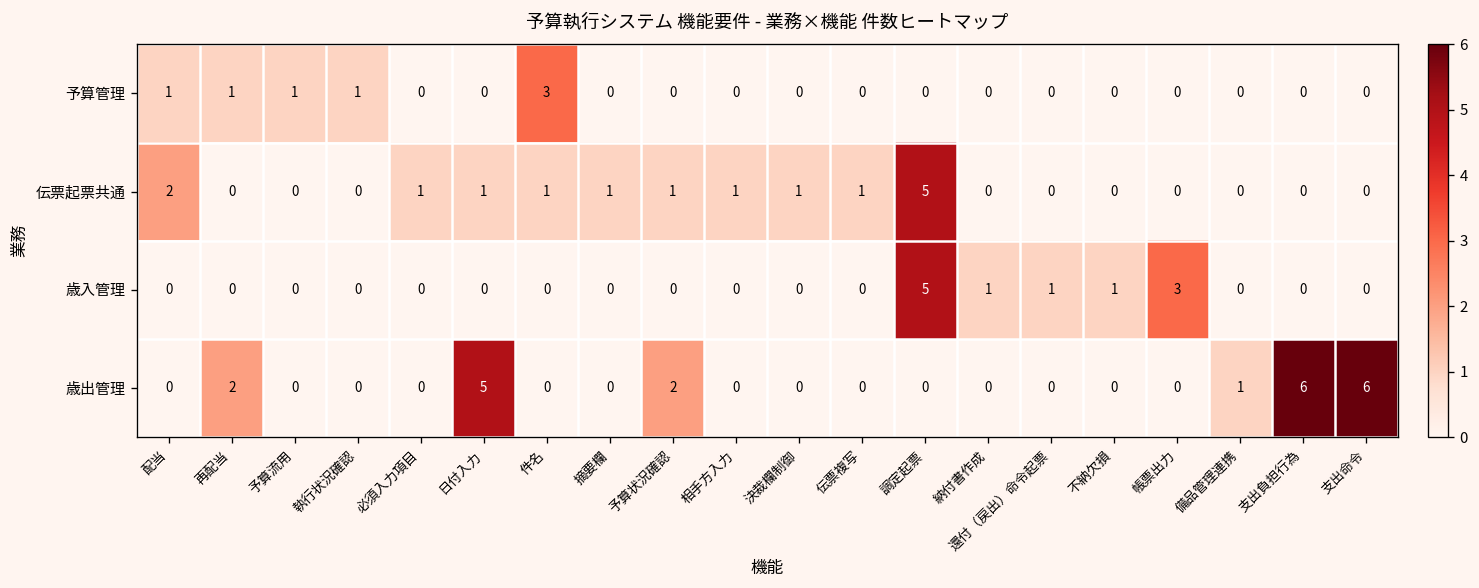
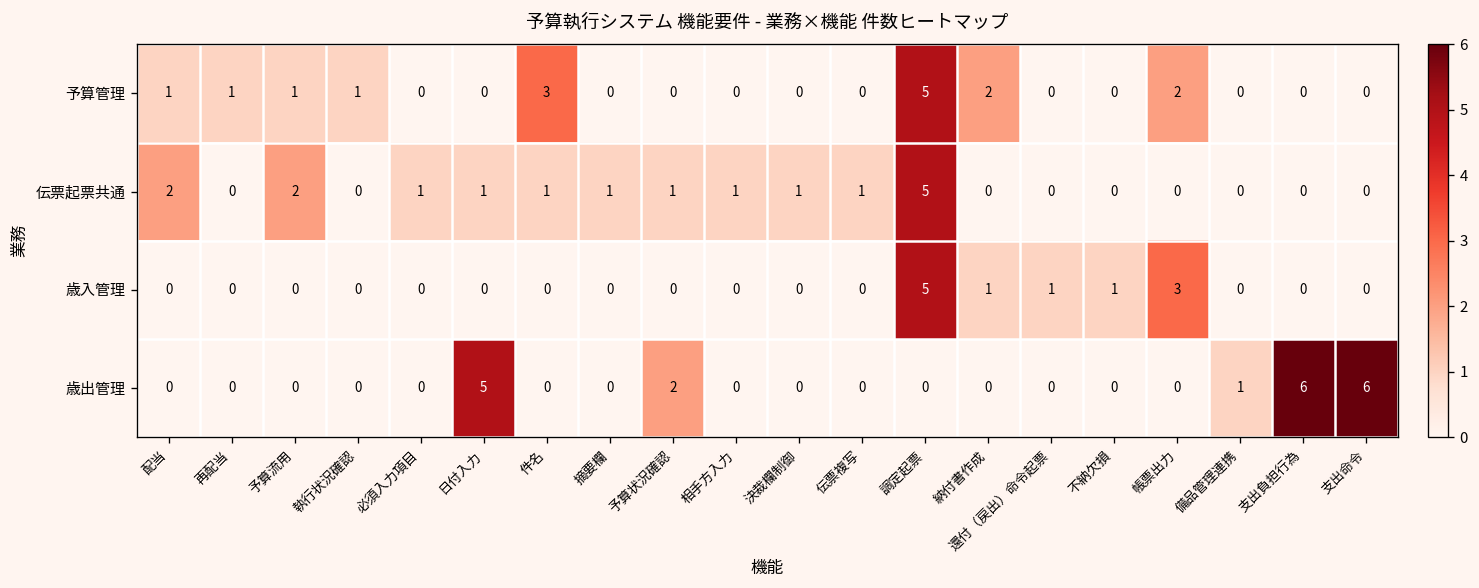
  {
    "予算管理": {
      "配当": 1,
      "再配当": 1,
      "予算流用": 1,
      "執行状況確認": 1,
      "必須入力項目": 0,
      "日付入力": 0,
      "件名": 3,
      "摘要欄": 0,
      "予算状況確認": 0,
      "相手方入力": 0,
      "決裁欄制御": 0,
      "伝票複写": 0,
-     "調定起票": 0,
-     "納付書作成": 0,
+     "調定起票": 5,
+     "納付書作成": 2,
      "還付（戻出）命令起票": 0,
      "不納欠損": 0,
-     "帳票出力": 0,
+     "帳票出力": 2,
      "備品管理連携": 0,
      "支出負担行為": 0,
      "支出命令": 0
    },
    "伝票起票共通": {
      "配当": 2,
      "再配当": 0,
-     "予算流用": 0,
+     "予算流用": 2,
      "執行状況確認": 0,
      "必須入力項目": 1,
      "日付入力": 1,
      "件名": 1,
      "摘要欄": 1,
      "予算状況確認": 1,
      "相手方入力": 1,
      "決裁欄制御": 1,
      "伝票複写": 1,
      "調定起票": 5,
      "納付書作成": 0,
      "還付（戻出）命令起票": 0,
      "不納欠損": 0,
      "帳票出力": 0,
      "備品管理連携": 0,
      "支出負担行為": 0,
      "支出命令": 0
    },
    "歳入管理": {
      "配当": 0,
      "再配当": 0,
      "予算流用": 0,
      "執行状況確認": 0,
      "必須入力項目": 0,
      "日付入力": 0,
      "件名": 0,
      "摘要欄": 0,
      "予算状況確認": 0,
      "相手方入力": 0,
      "決裁欄制御": 0,
      "伝票複写": 0,
      "調定起票": 5,
      "納付書作成": 1,
      "還付（戻出）命令起票": 1,
      "不納欠損": 1,
      "帳票出力": 3,
      "備品管理連携": 0,
      "支出負担行為": 0,
      "支出命令": 0
    },
    "歳出管理": {
      "配当": 0,
-     "再配当": 2,
+     "再配当": 0,
      "予算流用": 0,
      "執行状況確認": 0,
      "必須入力項目": 0,
      "日付入力": 5,
      "件名": 0,
      "摘要欄": 0,
      "予算状況確認": 2,
      "相手方入力": 0,
      "決裁欄制御": 0,
      "伝票複写": 0,
      "調定起票": 0,
      "納付書作成": 0,
      "還付（戻出）命令起票": 0,
      "不納欠損": 0,
      "帳票出力": 0,
      "備品管理連携": 1,
      "支出負担行為": 6,
      "支出命令": 6
    }
  }
